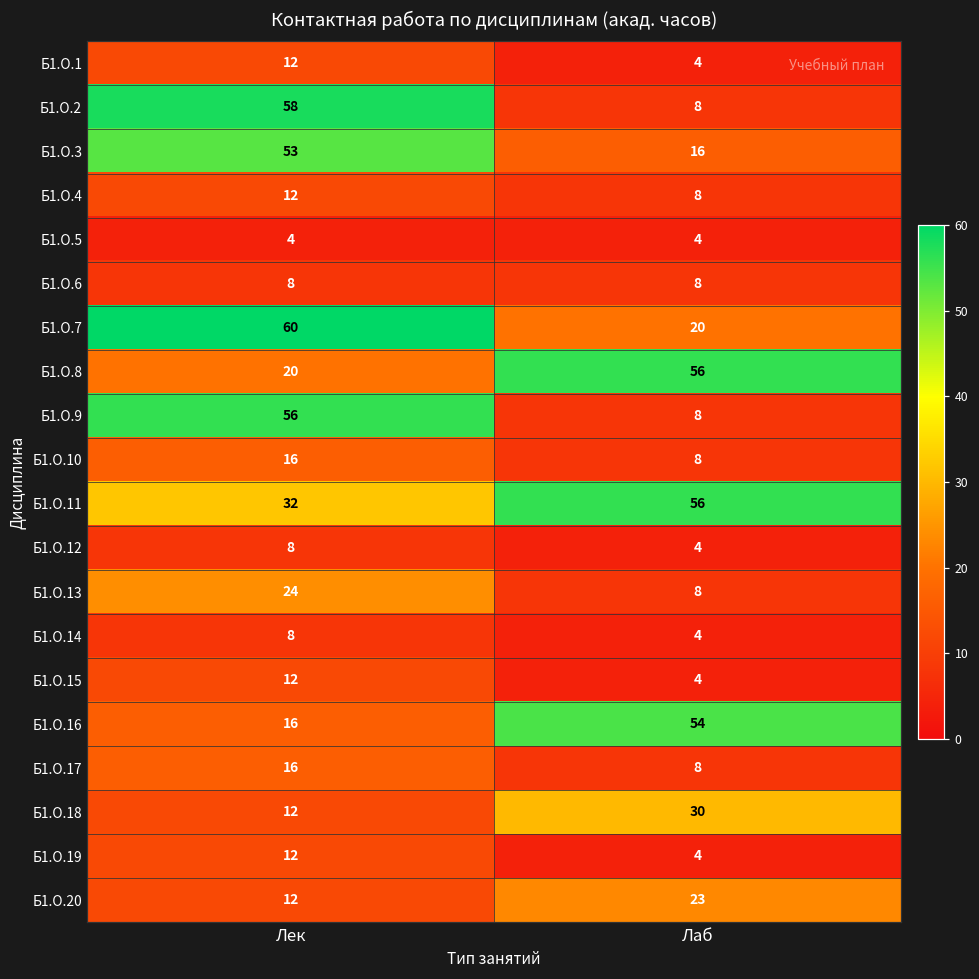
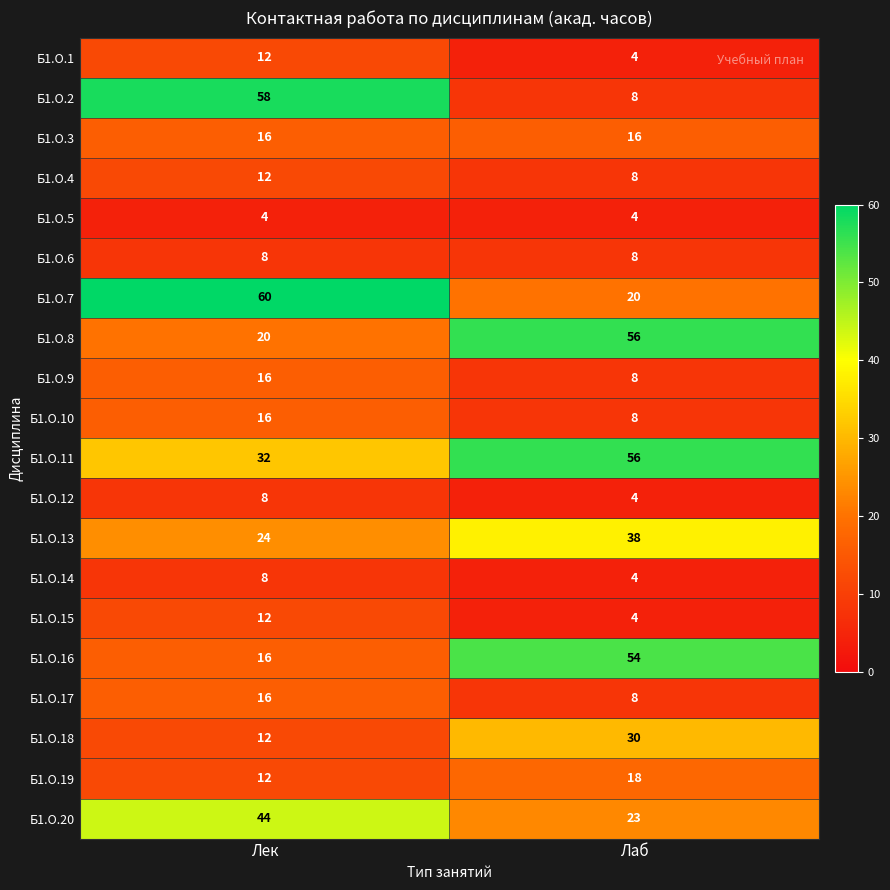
  {
    "Б1.О.1": {
      "Лек": 12
    },
    "Б1.О.2": {
      "Лек": 58,
      "Лаб": 8
    },
    "Б1.О.3": {
-     "Лек": 53,
+     "Лек": 16,
      "Лаб": 16
    },
    "Б1.О.4": {
      "Лек": 12,
      "Лаб": 8
    },
    "Б1.О.5": {
      "Лек": 4,
      "Лаб": 4
    },
    "Б1.О.6": {
      "Лек": 8,
      "Лаб": 8
    },
    "Б1.О.7": {
      "Лек": 60,
      "Лаб": 20
    },
    "Б1.О.8": {
      "Лек": 20,
      "Лаб": 56
    },
    "Б1.О.9": {
-     "Лек": 56,
+     "Лек": 16,
      "Лаб": 8
    },
    "Б1.О.10": {
      "Лек": 16,
      "Лаб": 8
    },
    "Б1.О.11": {
      "Лек": 32,
      "Лаб": 56
    },
    "Б1.О.12": {
      "Лек": 8,
      "Лаб": 4
    },
    "Б1.О.13": {
      "Лек": 24,
-     "Лаб": 8
+     "Лаб": 38
    },
    "Б1.О.14": {
      "Лек": 8,
      "Лаб": 4
    },
    "Б1.О.15": {
      "Лек": 12,
      "Лаб": 4
    },
    "Б1.О.16": {
      "Лек": 16,
      "Лаб": 54
    },
    "Б1.О.17": {
      "Лек": 16,
      "Лаб": 8
    },
    "Б1.О.18": {
      "Лек": 12,
      "Лаб": 30
    },
    "Б1.О.19": {
      "Лек": 12,
-     "Лаб": 4
+     "Лаб": 18
    },
    "Б1.О.20": {
-     "Лек": 12,
+     "Лек": 44,
      "Лаб": 23
    }
  }
